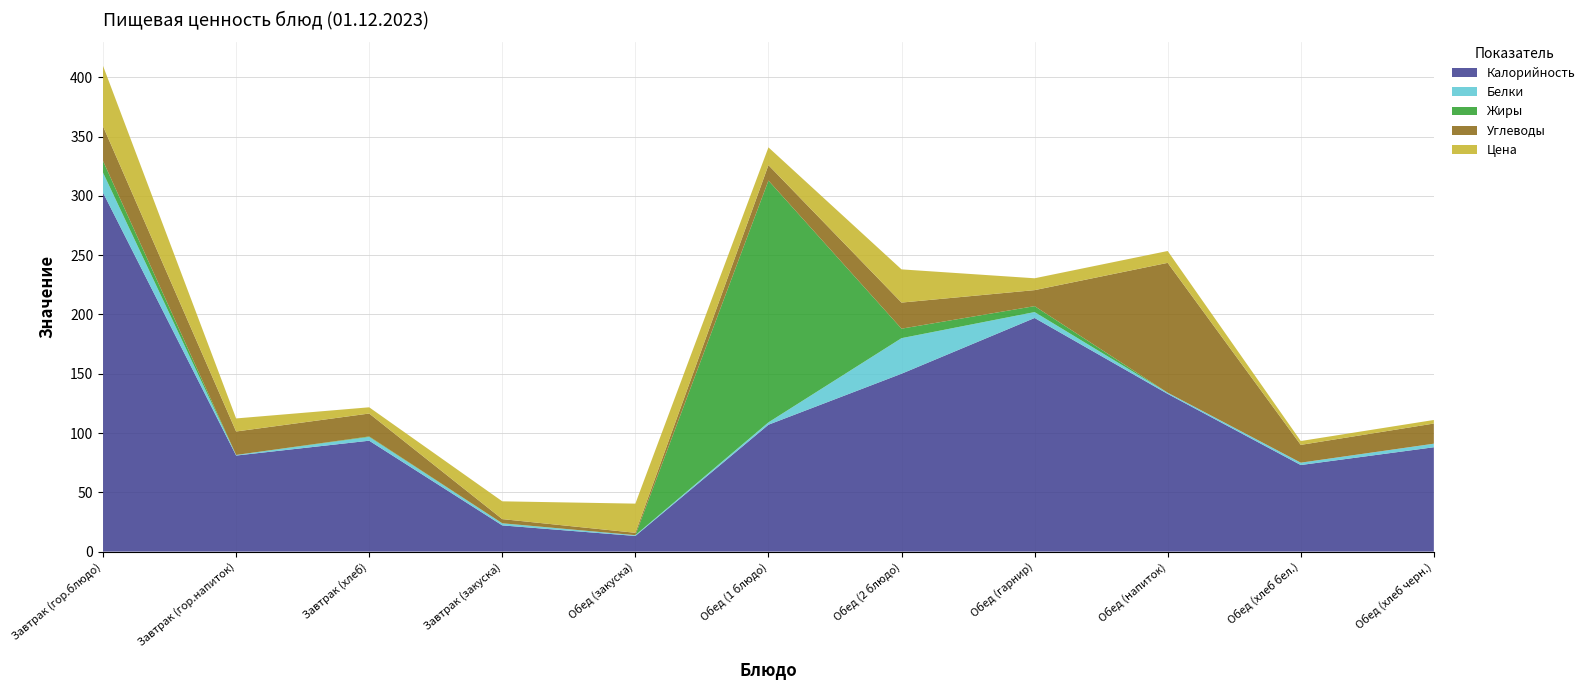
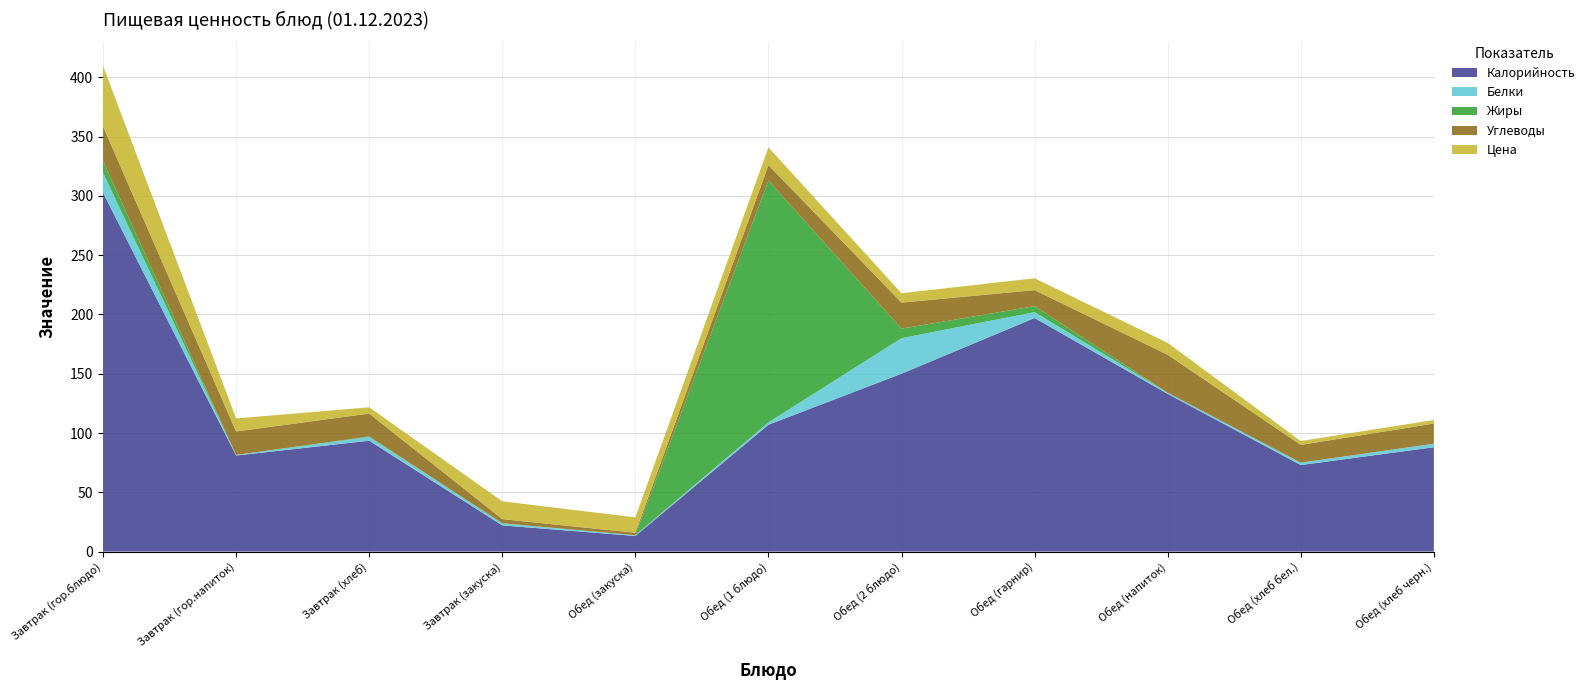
  {
    "Калорийность": {
      "Завтрак (гор.блюдо)": 303,
      "Завтрак (хлеб)": 94,
      "Обед (2 блюдо)": 150,
      "Обед (гарнир)": 197,
      "Обед (хлеб черн.)": 88
    },
    "Белки": {
      "Завтрак (гор.блюдо)": 17,
      "Обед (2 блюдо)": 30,
      "Обед (гарнир)": 5
    },
    "Жиры": {
      "Завтрак (гор.блюдо)": 10,
      "Обед (1 блюдо)": 204,
      "Обед (2 блюдо)": 8,
      "Обед (гарнир)": 5
    },
    "Углеводы": {
      "Завтрак (гор.блюдо)": 29,
      "Завтрак (гор.напиток)": 20,
      "Завтрак (хлеб)": 19,
      "Завтрак (закуска)": 4,
      "Обед (1 блюдо)": 13,
      "Обед (2 блюдо)": 22,
      "Обед (гарнир)": 14,
-     "Обед (напиток)": 110,
+     "Обед (напиток)": 32,
      "Обед (хлеб бел.)": 15,
      "Обед (хлеб черн.)": 17
    },
    "Цена": {
      "Завтрак (гор.блюдо)": 51,
      "Завтрак (гор.напиток)": 11,
      "Завтрак (хлеб)": 5,
      "Завтрак (закуска)": 15,
-     "Обед (закуска)": 25,
+     "Обед (закуска)": 13,
      "Обед (1 блюдо)": 15,
-     "Обед (2 блюдо)": 28,
+     "Обед (2 блюдо)": 8,
      "Обед (гарнир)": 10,
      "Обед (напиток)": 10,
      "Обед (хлеб бел.)": 3,
      "Обед (хлеб черн.)": 3
    }
  }
